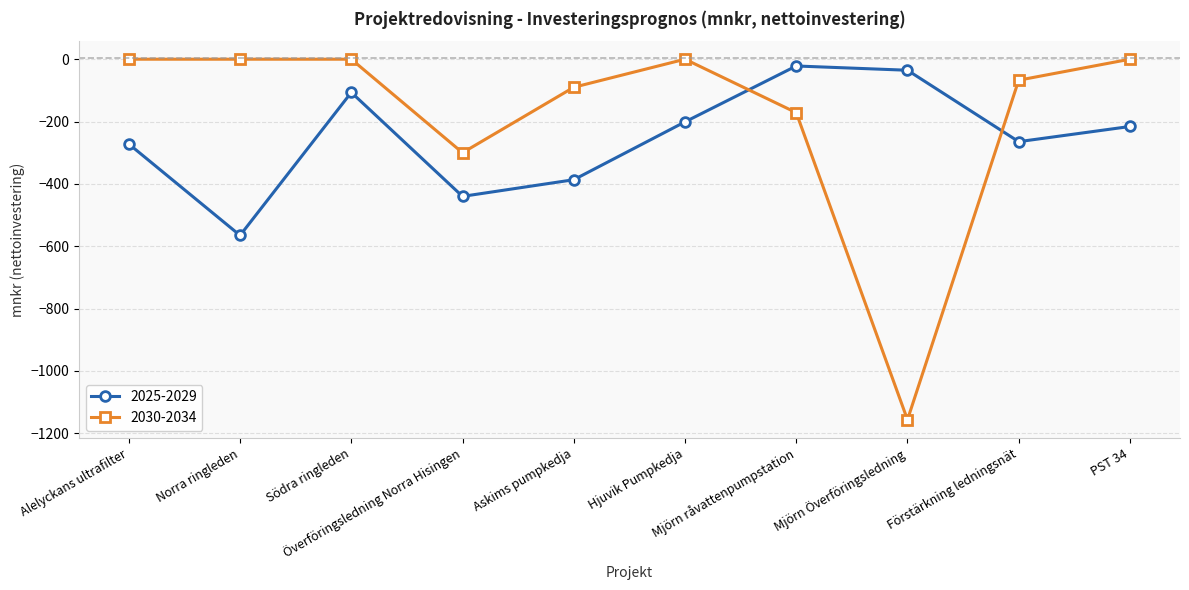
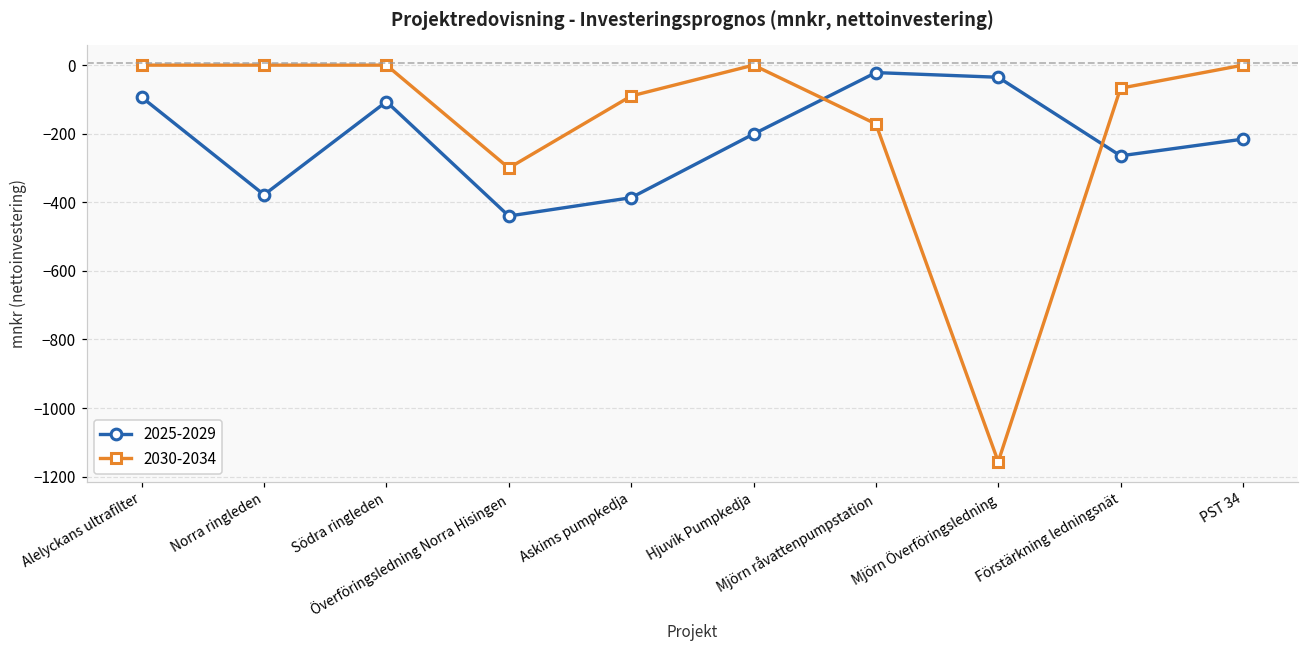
  {
    "2025-2029": {
-     "Alelyckans ultrafilter": -270,
-     "Norra ringleden": -570,
+     "Alelyckans ultrafilter": -90,
+     "Norra ringleden": -380,
      "Södra ringleden": -110,
      "Överföringsledning Norra Hisingen": -440,
      "Askims pumpkedja": -390,
      "Hjuvik Pumpkedja": -200,
      "Mjörn råvattenpumpstation": -20,
      "Mjörn Överföringsledning": -40,
      "Förstärkning ledningsnät": -260,
      "PST 34": -220
    },
    "2030-2034": {
      "Alelyckans ultrafilter": 0,
      "Norra ringleden": 0,
      "Södra ringleden": 0,
      "Överföringsledning Norra Hisingen": -300,
      "Askims pumpkedja": -90,
      "Hjuvik Pumpkedja": 0,
      "Mjörn råvattenpumpstation": -170,
      "Mjörn Överföringsledning": -1160,
      "Förstärkning ledningsnät": -70,
      "PST 34": 0
    }
  }
